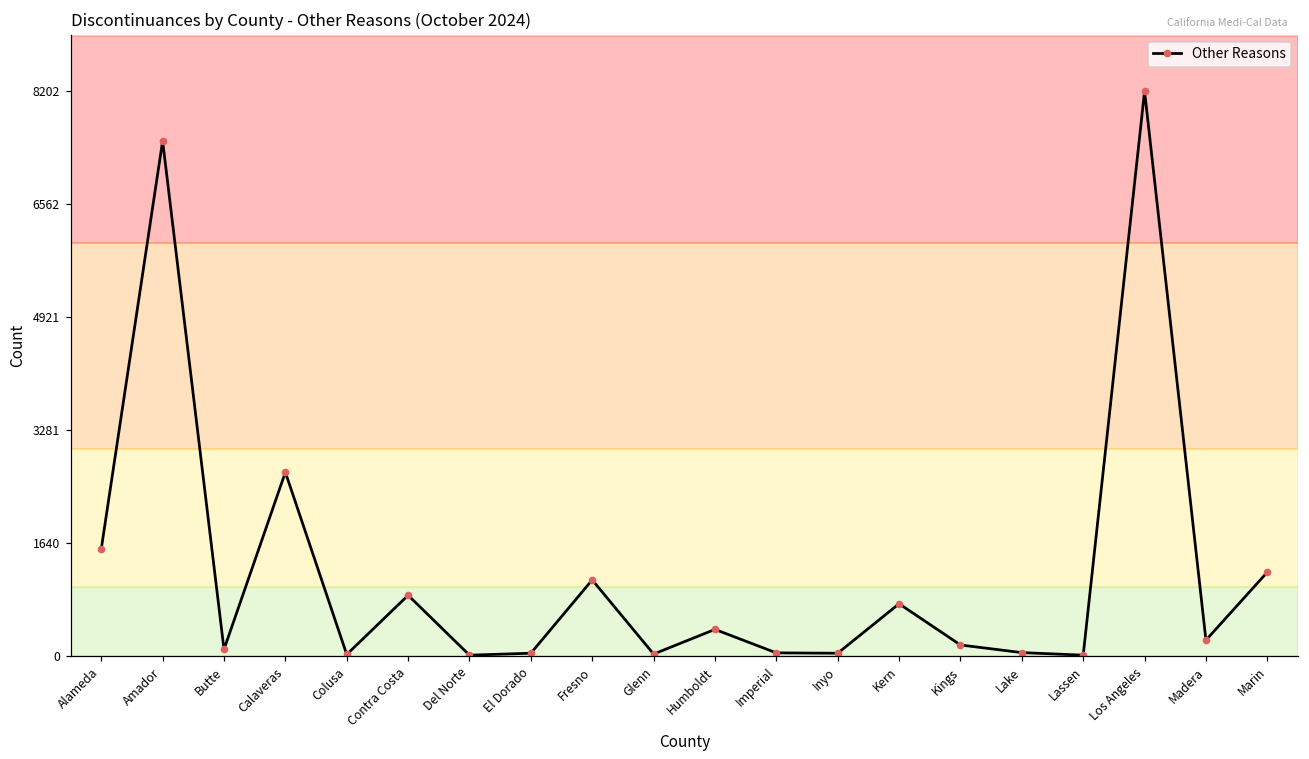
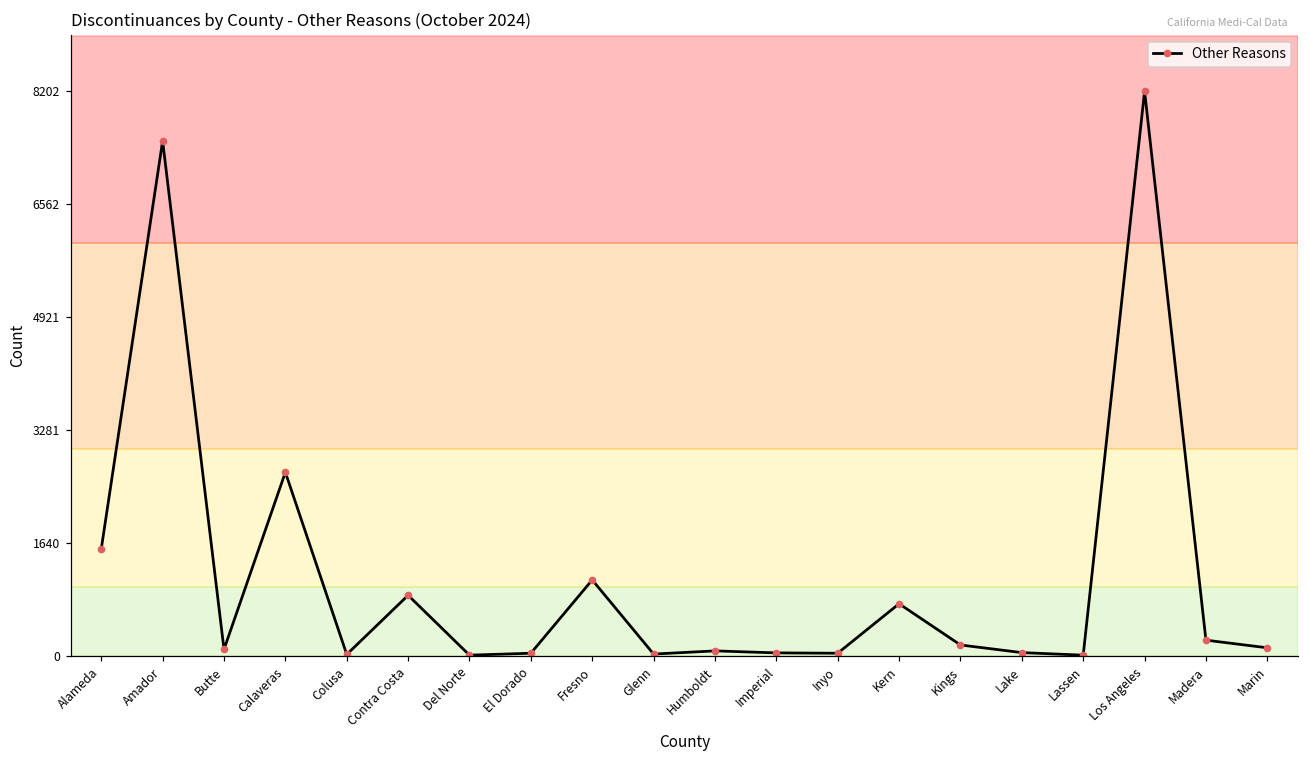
  {
    "Alameda": 1600,
    "Amador": 7500,
    "Butte": 100,
    "Calaveras": 2700,
    "Colusa": 0,
    "Contra Costa": 900,
    "Del Norte": 0,
    "El Dorado": 0,
    "Fresno": 1100,
    "Glenn": 0,
-   "Humboldt": 400,
+   "Humboldt": 100,
    "Imperial": 0,
    "Inyo": 0,
    "Kern": 800,
    "Kings": 200,
    "Lake": 0,
    "Lassen": 0,
    "Los Angeles": 8200,
    "Madera": 200,
-   "Marin": 1200
+   "Marin": 100
  }
